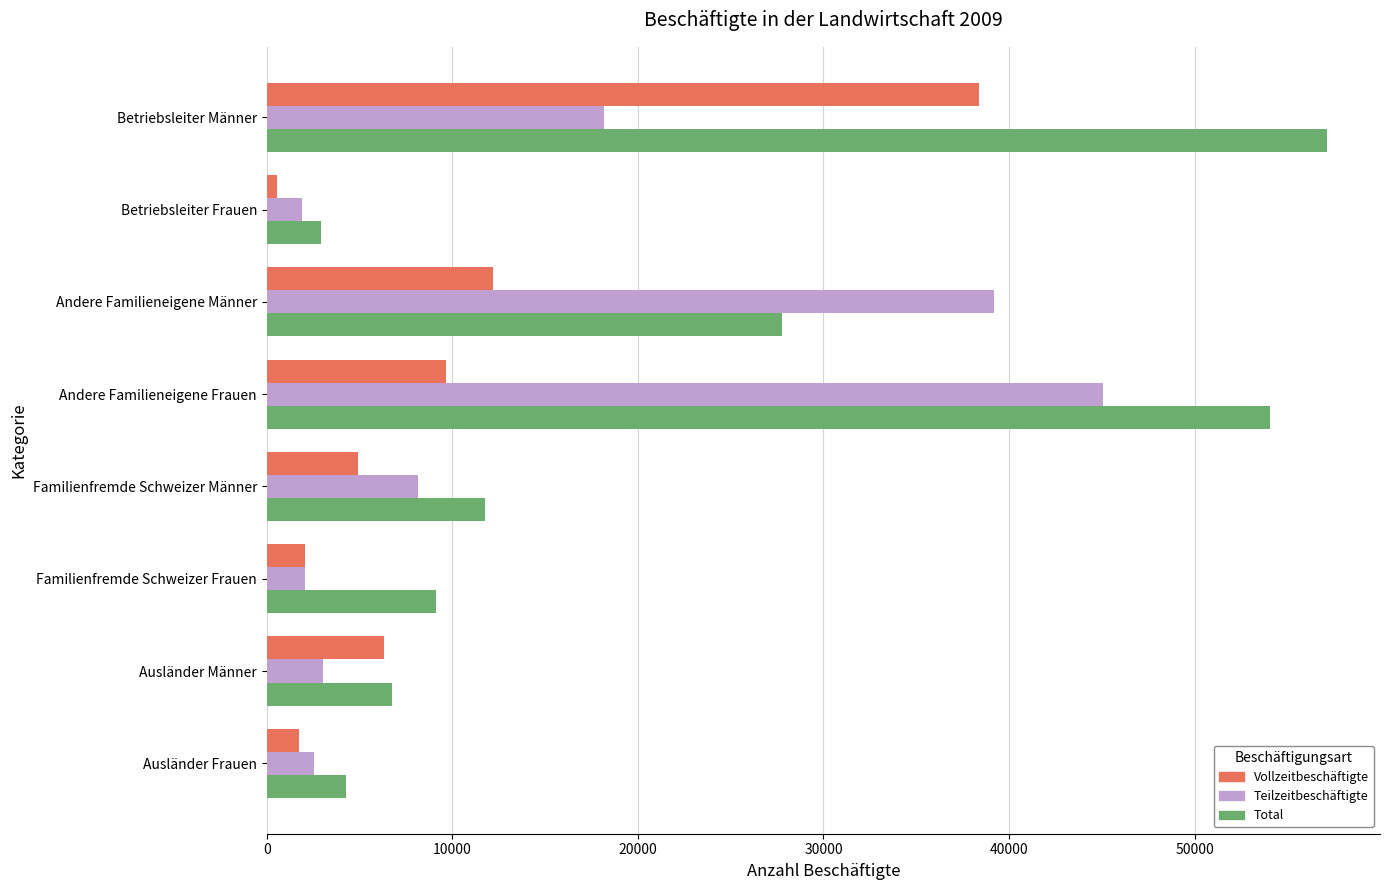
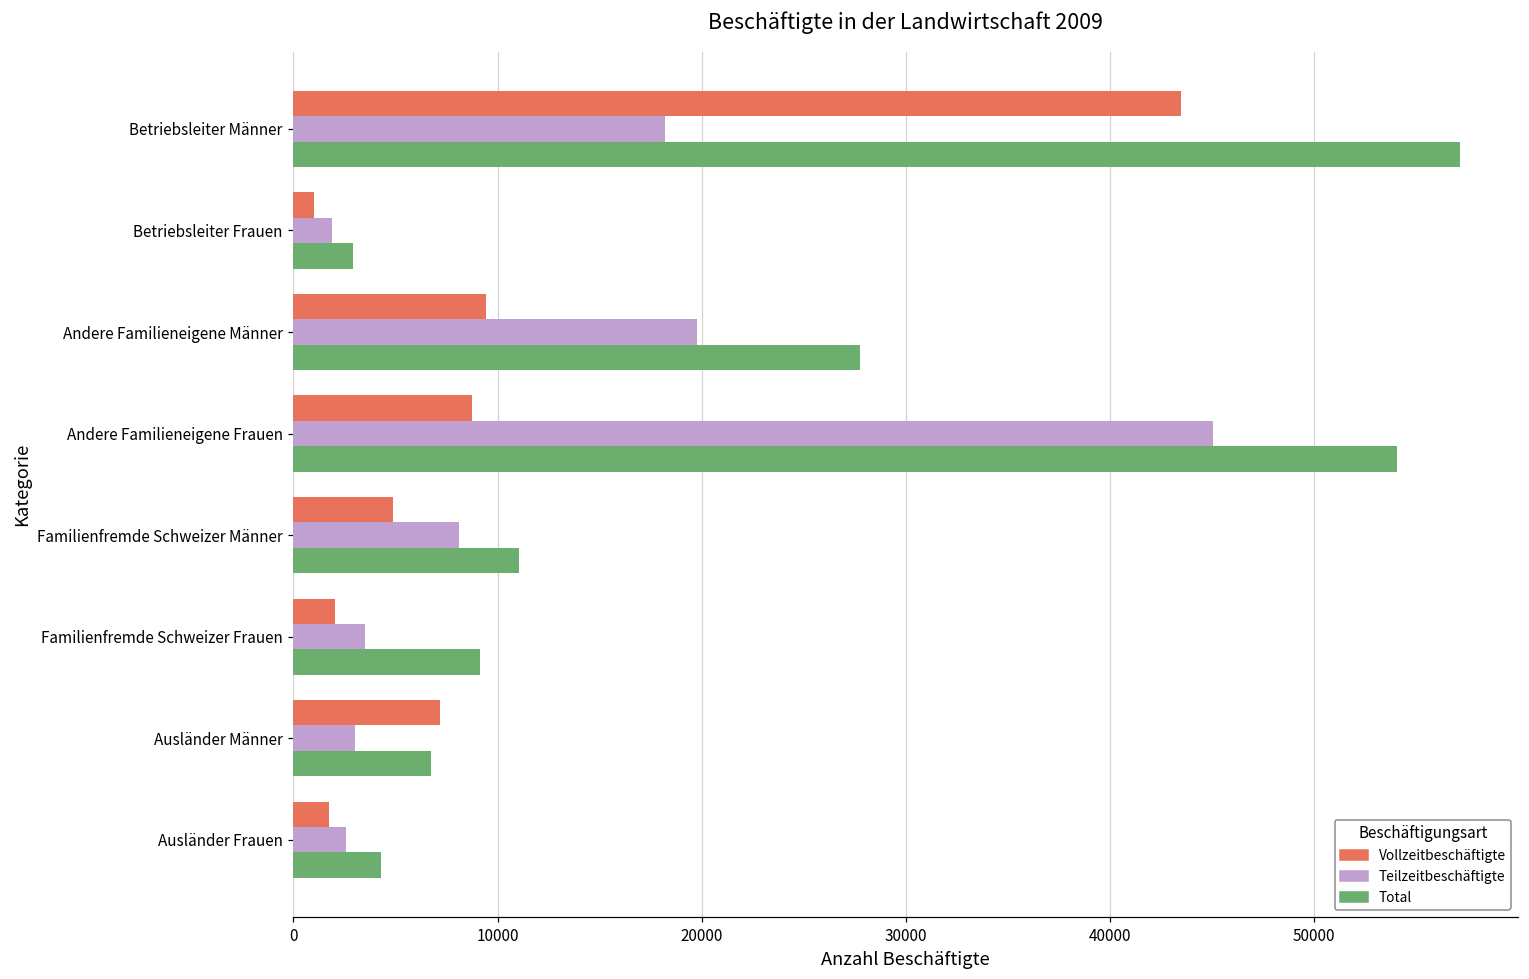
  {
    "Vollzeitbeschäftigte": {
-     "Betriebsleiter Männer": 38400,
-     "Betriebsleiter Frauen": 600,
-     "Andere Familieneigene Männer": 12200,
-     "Andere Familieneigene Frauen": 9700,
+     "Betriebsleiter Männer": 43500,
+     "Betriebsleiter Frauen": 1000,
+     "Andere Familieneigene Männer": 9400,
+     "Andere Familieneigene Frauen": 8800,
      "Familienfremde Schweizer Männer": 4900,
      "Familienfremde Schweizer Frauen": 2000,
-     "Ausländer Männer": 6300,
+     "Ausländer Männer": 7200,
      "Ausländer Frauen": 1700
    },
    "Teilzeitbeschäftigte": {
      "Betriebsleiter Männer": 18200,
      "Betriebsleiter Frauen": 1900,
-     "Andere Familieneigene Männer": 39200,
+     "Andere Familieneigene Männer": 19800,
      "Andere Familieneigene Frauen": 45000,
      "Familienfremde Schweizer Männer": 8100,
-     "Familienfremde Schweizer Frauen": 2100,
+     "Familienfremde Schweizer Frauen": 3500,
      "Ausländer Männer": 3000,
      "Ausländer Frauen": 2600
    },
    "Total": {
      "Betriebsleiter Männer": 57100,
      "Betriebsleiter Frauen": 2900,
      "Andere Familieneigene Männer": 27700,
      "Andere Familieneigene Frauen": 54100,
-     "Familienfremde Schweizer Männer": 11800,
+     "Familienfremde Schweizer Männer": 11100,
      "Familienfremde Schweizer Frauen": 9100,
      "Ausländer Männer": 6700,
      "Ausländer Frauen": 4300
    }
  }
